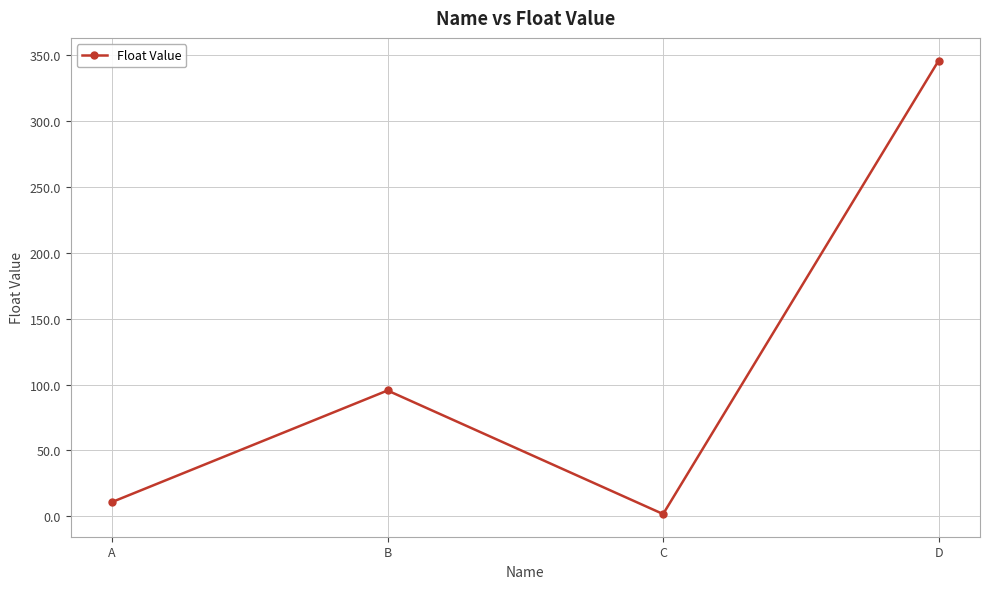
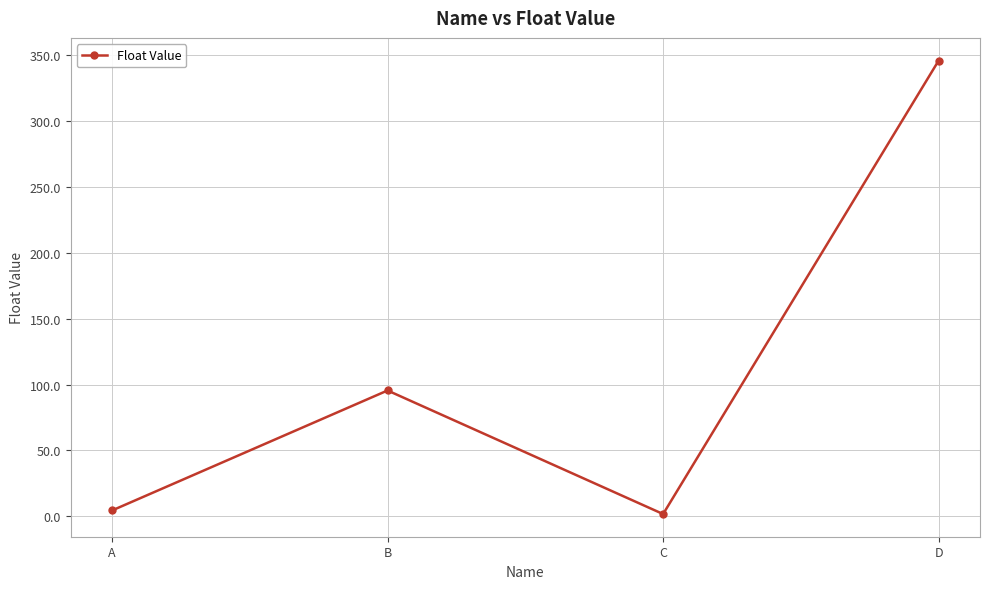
  {
-   "A": 11,
+   "A": 5,
    "B": 96,
    "C": 2,
    "D": 346
  }
